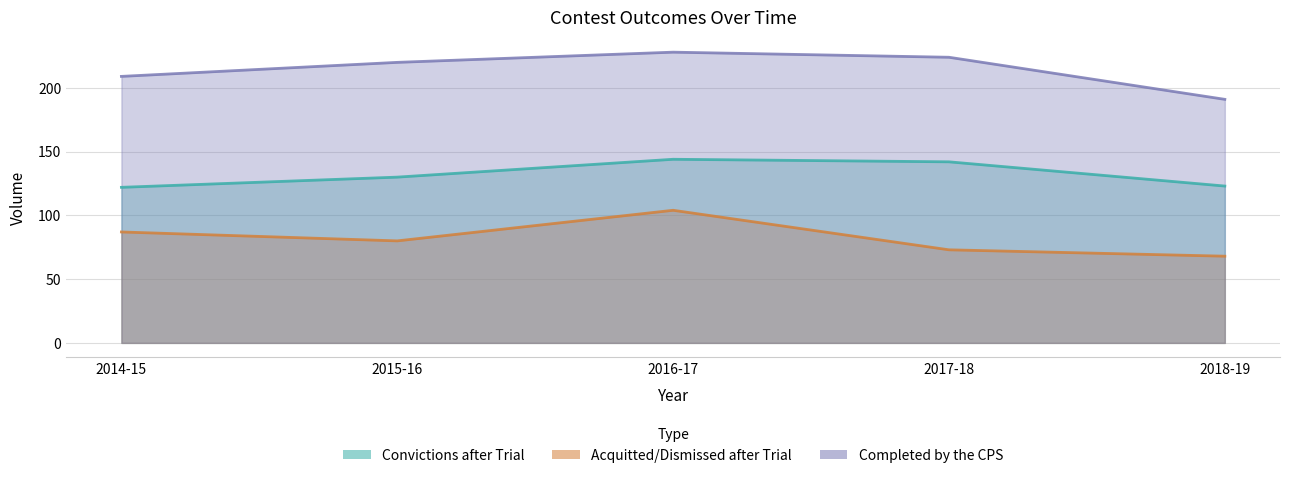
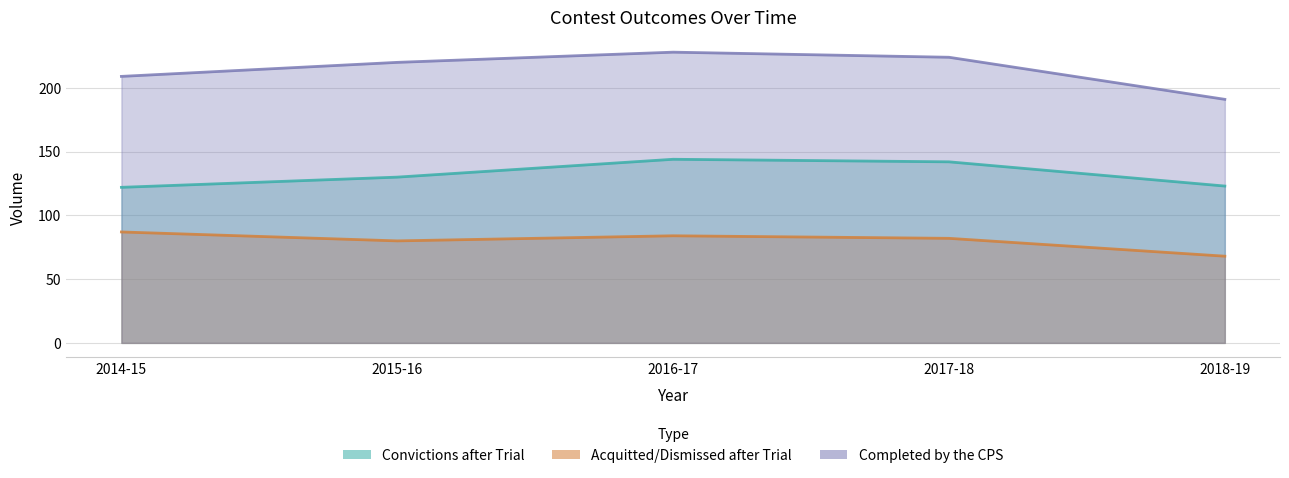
  {
    "Acquitted/Dismissed after Trial": {
      "2014-15": 87,
      "2015-16": 80,
-     "2016-17": 104,
-     "2017-18": 73,
+     "2016-17": 84,
+     "2017-18": 82,
      "2018-19": 68
    }
  }
